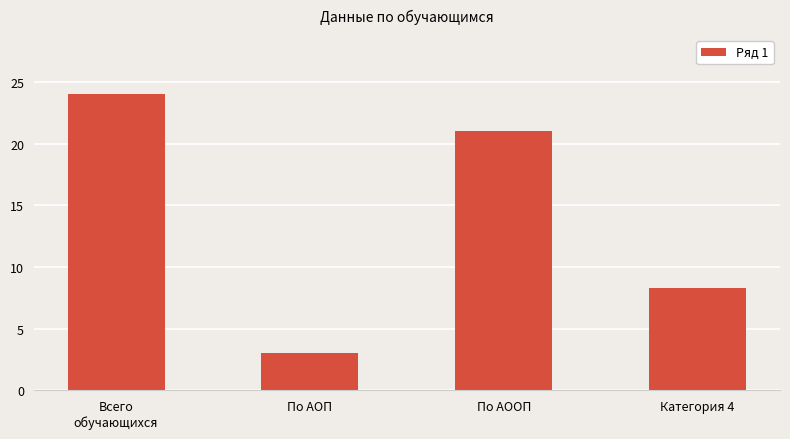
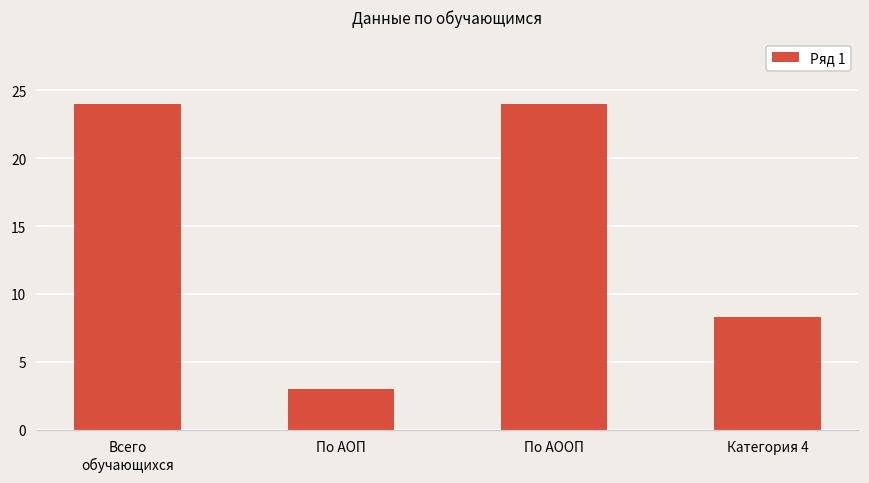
  {
    "Всего обучающихся": 24,
    "По АОП": 3,
-   "По АООП": 21,
+   "По АООП": 24,
    "Категория 4": 8.3
  }
